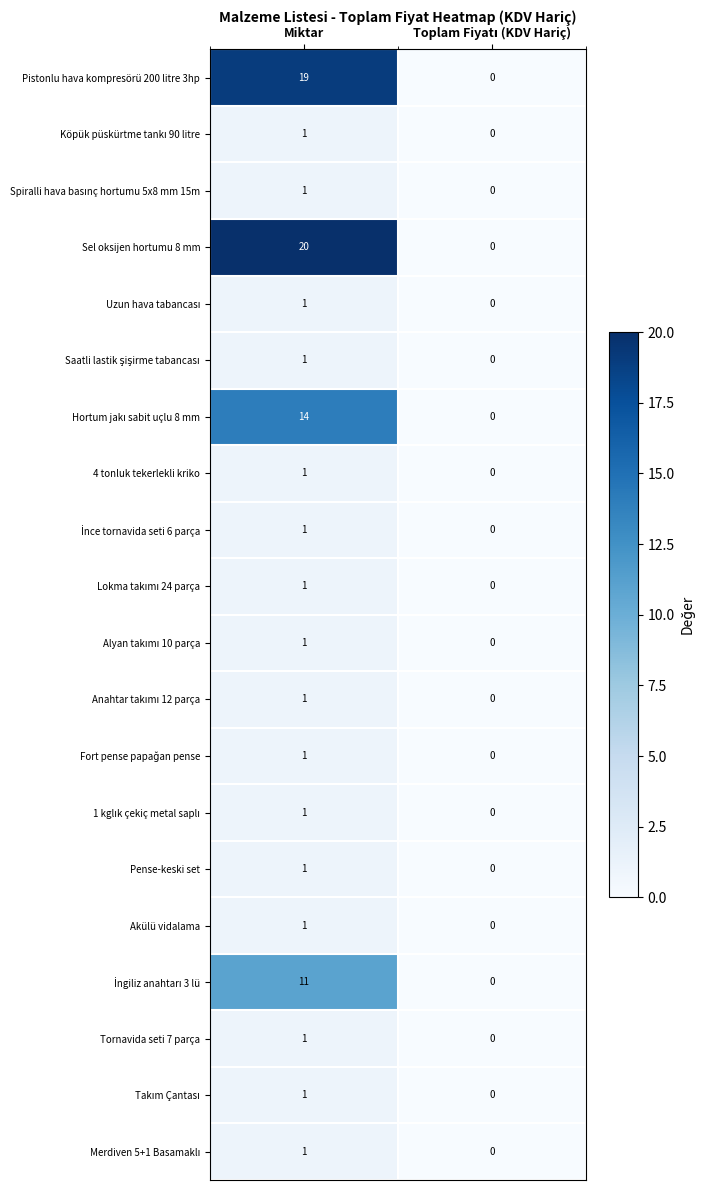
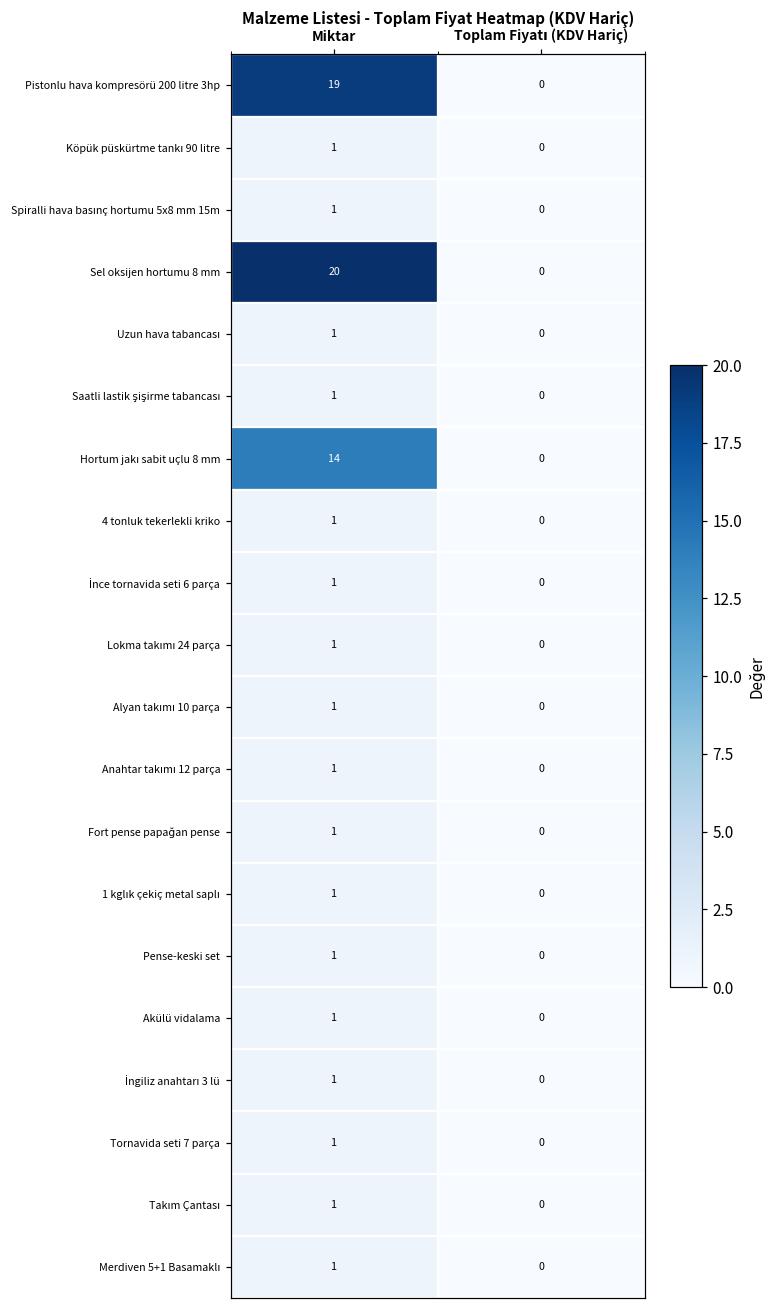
  {
    "Pistonlu hava kompresörü 200 litre 3hp": {
      "Miktar": 19,
      "Toplam Fiyatı (KDV Hariç)": 0
    },
    "Köpük püskürtme tankı 90 litre": {
      "Miktar": 1,
      "Toplam Fiyatı (KDV Hariç)": 0
    },
    "Spiralli hava basınç hortumu 5x8 mm 15m": {
      "Miktar": 1,
      "Toplam Fiyatı (KDV Hariç)": 0
    },
    "Sel oksijen hortumu 8 mm": {
      "Miktar": 20,
      "Toplam Fiyatı (KDV Hariç)": 0
    },
    "Uzun hava tabancası": {
      "Miktar": 1,
      "Toplam Fiyatı (KDV Hariç)": 0
    },
    "Saatli lastik şişirme tabancası": {
      "Miktar": 1,
      "Toplam Fiyatı (KDV Hariç)": 0
    },
    "Hortum jakı sabit uçlu 8 mm": {
      "Miktar": 14,
      "Toplam Fiyatı (KDV Hariç)": 0
    },
    "4 tonluk tekerlekli kriko": {
      "Miktar": 1,
      "Toplam Fiyatı (KDV Hariç)": 0
    },
    "İnce tornavida seti 6 parça": {
      "Miktar": 1,
      "Toplam Fiyatı (KDV Hariç)": 0
    },
    "Lokma takımı 24 parça": {
      "Miktar": 1,
      "Toplam Fiyatı (KDV Hariç)": 0
    },
    "Alyan takımı 10 parça": {
      "Miktar": 1,
      "Toplam Fiyatı (KDV Hariç)": 0
    },
    "Anahtar takımı 12 parça": {
      "Miktar": 1,
      "Toplam Fiyatı (KDV Hariç)": 0
    },
    "Fort pense papağan pense": {
      "Miktar": 1,
      "Toplam Fiyatı (KDV Hariç)": 0
    },
    "1 kglık çekiç metal saplı": {
      "Miktar": 1,
      "Toplam Fiyatı (KDV Hariç)": 0
    },
    "Pense-keski set": {
      "Miktar": 1,
      "Toplam Fiyatı (KDV Hariç)": 0
    },
    "Akülü vidalama": {
      "Miktar": 1,
      "Toplam Fiyatı (KDV Hariç)": 0
    },
    "İngiliz anahtarı 3 lü": {
-     "Miktar": 11,
+     "Miktar": 1,
      "Toplam Fiyatı (KDV Hariç)": 0
    },
    "Tornavida seti 7 parça": {
      "Miktar": 1,
      "Toplam Fiyatı (KDV Hariç)": 0
    },
    "Takım Çantası": {
      "Miktar": 1,
      "Toplam Fiyatı (KDV Hariç)": 0
    },
    "Merdiven 5+1 Basamaklı": {
      "Miktar": 1,
      "Toplam Fiyatı (KDV Hariç)": 0
    }
  }
